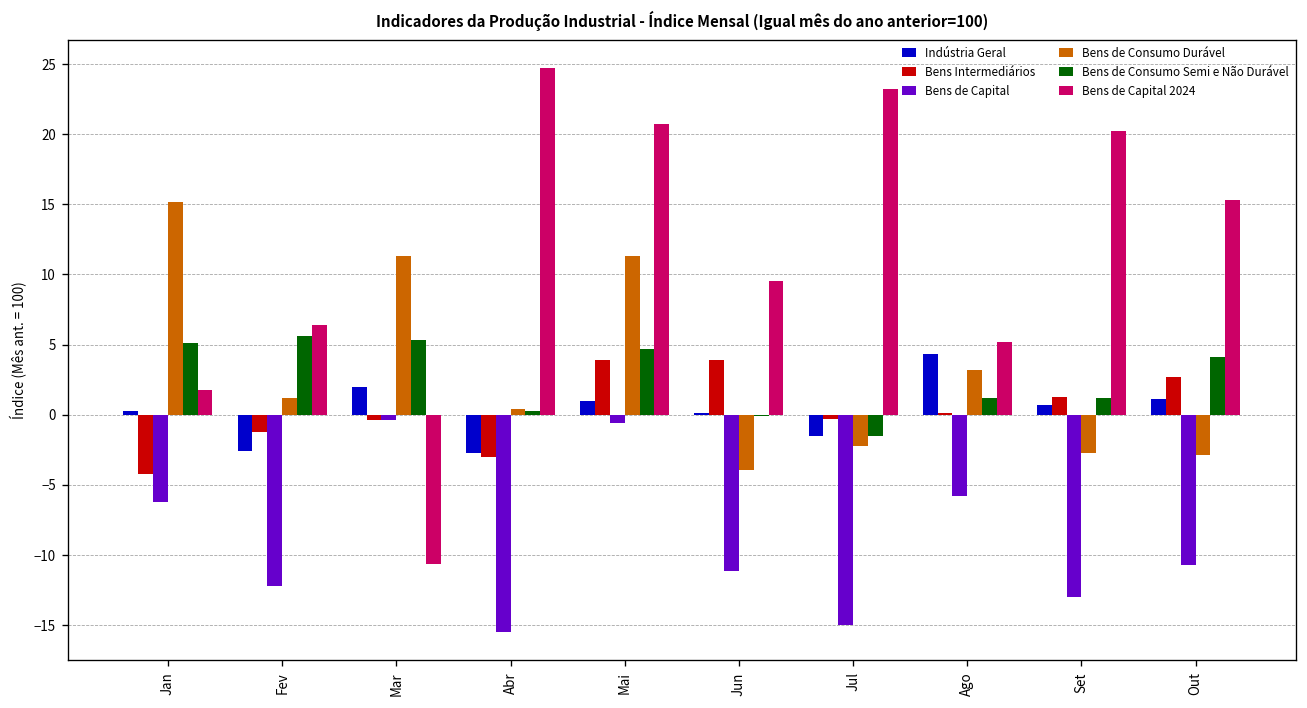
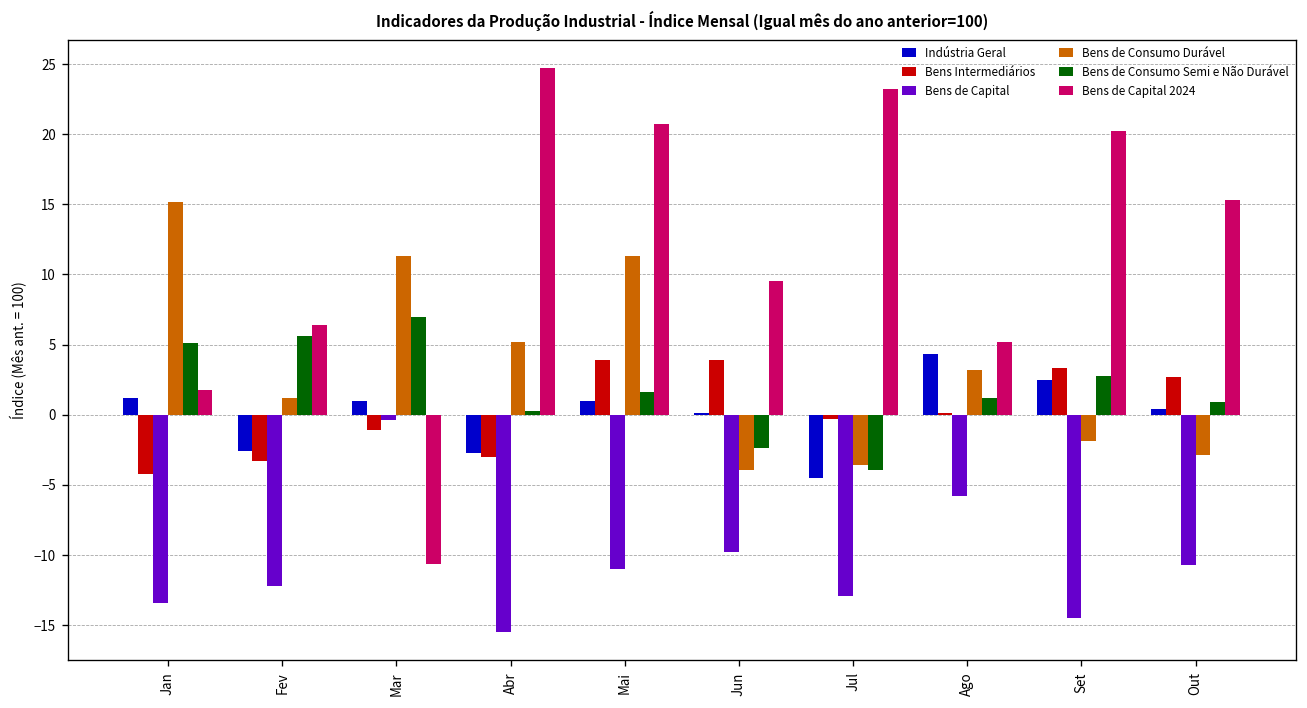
  {
    "Indústria Geral": {
-     "Jan": 0.3,
+     "Jan": 1.2,
      "Fev": -2.6,
-     "Mar": 2,
+     "Mar": 1,
      "Abr": -2.7,
      "Mai": 1.0,
-     "Jul": -1.5,
+     "Jul": -4.5,
      "Ago": 4.3,
-     "Set": 0.7,
-     "Out": 1.1
+     "Set": 2.5,
+     "Out": 0.4
    },
    "Bens Intermediários": {
      "Jan": -4.2,
-     "Fev": -1.2,
-     "Mar": -0.4,
+     "Fev": -3.3,
+     "Mar": -1.1,
      "Abr": -3.0,
      "Mai": 3.9,
      "Jun": 3.9,
      "Jul": -0.3,
-     "Set": 1.3,
+     "Set": 3.3,
      "Out": 2.7
    },
    "Bens de Capital": {
-     "Jan": -6.2,
+     "Jan": -13.4,
      "Fev": -12.2,
      "Mar": -0.4,
      "Abr": -15.5,
-     "Mai": -0.6,
-     "Jun": -11.1,
-     "Jul": -15.0,
+     "Mai": -11.0,
+     "Jun": -9.8,
+     "Jul": -12.9,
      "Ago": -5.8,
-     "Set": -13.0,
+     "Set": -14.5,
      "Out": -10.7
    },
    "Bens de Consumo Durável": {
      "Jan": 15.2,
      "Fev": 1.2,
      "Mar": 11.3,
-     "Abr": 0.4,
+     "Abr": 5.2,
      "Mai": 11.3,
      "Jun": -3.9,
-     "Jul": -2.2,
+     "Jul": -3.6,
      "Ago": 3.2,
-     "Set": -2.7,
+     "Set": -1.9,
      "Out": -2.9
    },
    "Bens de Consumo Semi e Não Durável": {
      "Jan": 5.1,
      "Fev": 5.6,
-     "Mar": 5.3,
+     "Mar": 7.0,
      "Abr": 0.3,
-     "Mai": 4.7,
-     "Jun": -0.1,
-     "Jul": -1.5,
+     "Mai": 1.6,
+     "Jun": -2.4,
+     "Jul": -3.9,
      "Ago": 1.2,
-     "Set": 1.2,
-     "Out": 4.1
+     "Set": 2.8,
+     "Out": 0.9
    },
    "Bens de Capital 2024": {
      "Jan": 1.8,
      "Fev": 6.4,
      "Mar": -10.6,
      "Abr": 24.7,
      "Mai": 20.7,
      "Jun": 9.5,
      "Jul": 23.2,
      "Ago": 5.2,
      "Set": 20.2,
      "Out": 15.3
    }
  }
